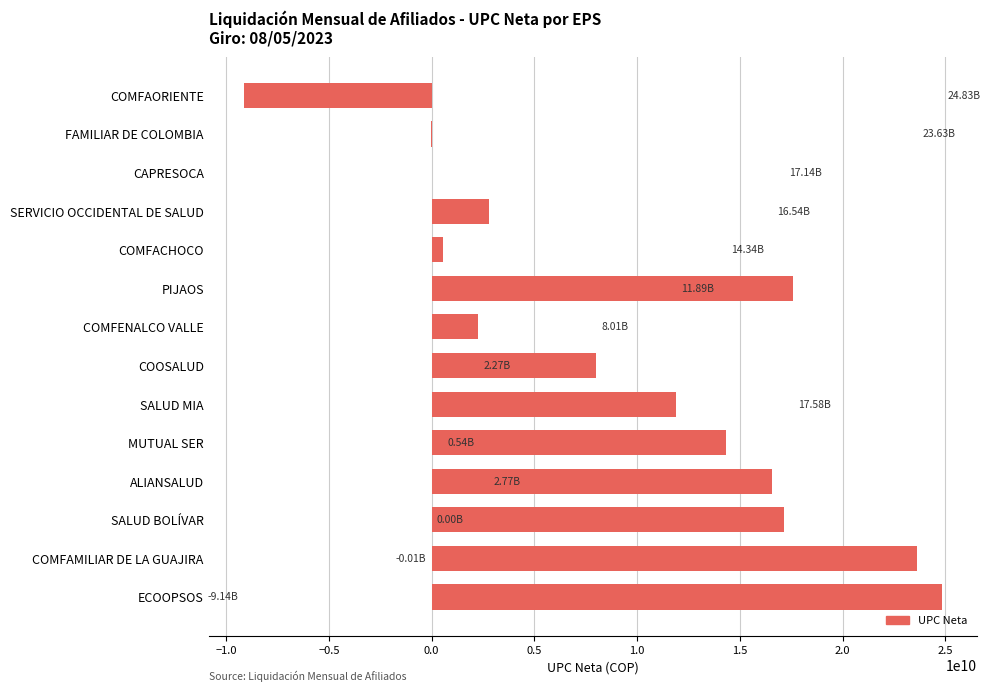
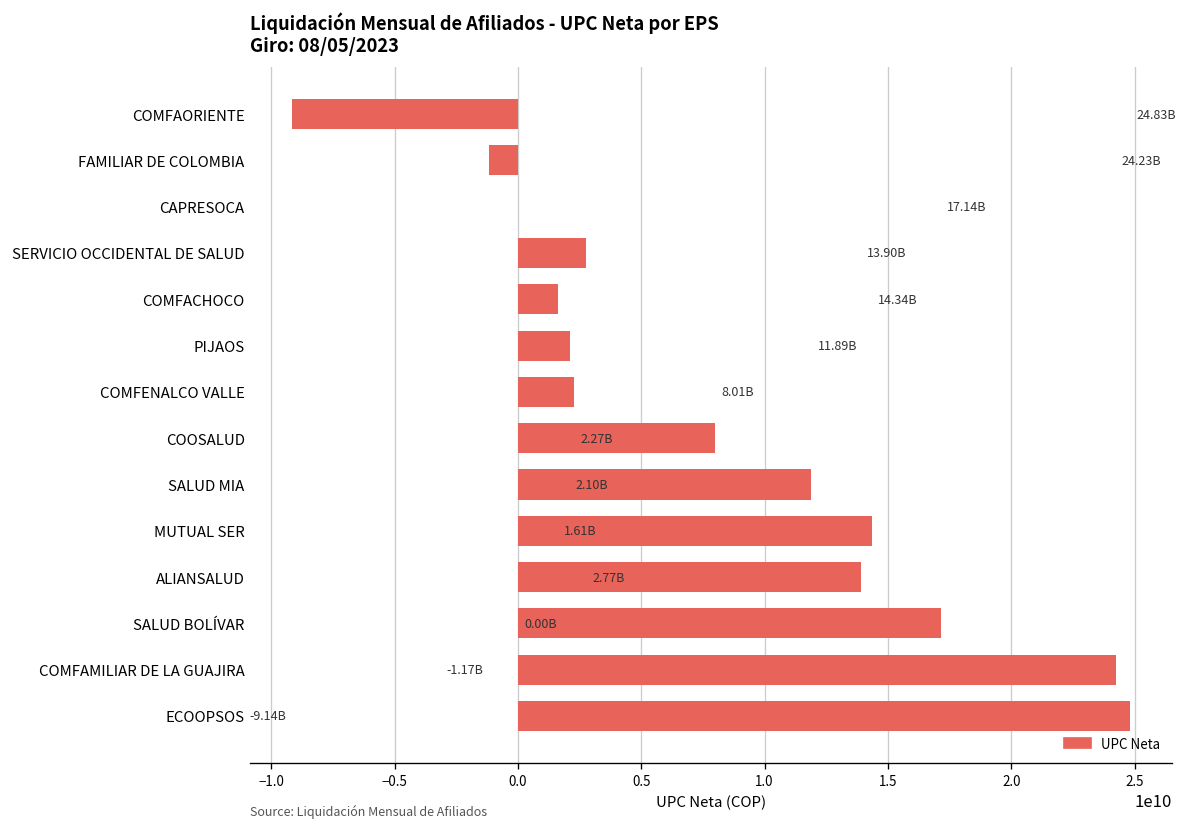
  {
-   "FAMILIAR DE COLOMBIA": "-0.01B",
-   "COMFACHOCO": "0.54B",
-   "PIJAOS": "17.58B",
-   "ALIANSALUD": "16.54B",
-   "COMFAMILIAR DE LA GUAJIRA": "23.63B"
+   "FAMILIAR DE COLOMBIA": "-1.17B",
+   "COMFACHOCO": "1.61B",
+   "PIJAOS": "2.10B",
+   "ALIANSALUD": "13.90B",
+   "COMFAMILIAR DE LA GUAJIRA": "24.23B"
  }
